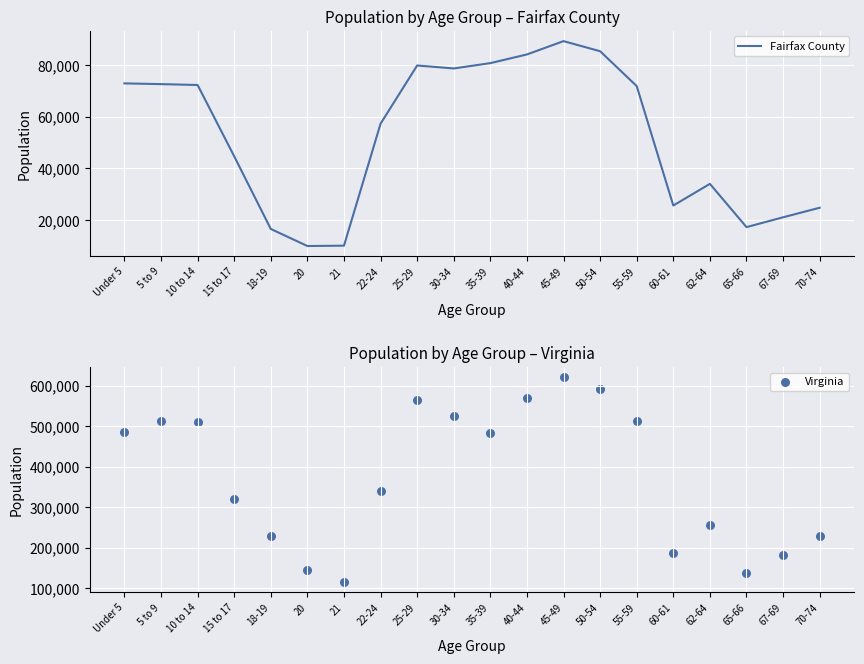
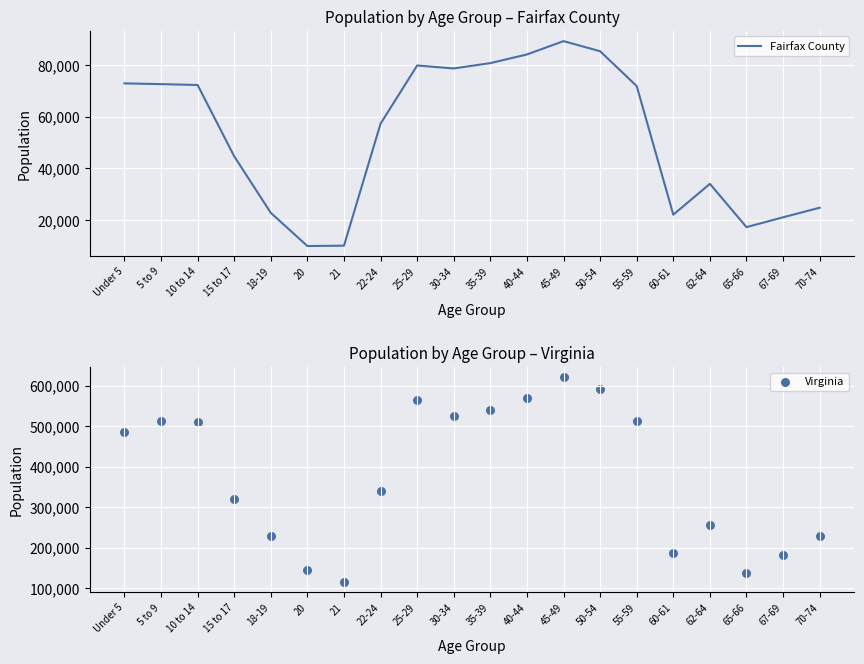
  {
    "Population by Age Group – Fairfax County": {
      "Under 5": "73,000",
      "5 to 9": "73,000",
      "10 to 14": "72,000",
      "15 to 17": "45,000",
-     "18-19": "17,000",
+     "18-19": "23,000",
      "20": "10,000",
      "21": "10,000",
      "22-24": "57,000",
      "25-29": "80,000",
      "30-34": "79,000",
      "35-39": "81,000",
      "40-44": "84,000",
      "45-49": "89,000",
      "50-54": "85,000",
      "55-59": "72,000",
-     "60-61": "26,000",
+     "60-61": "22,000",
      "62-64": "34,000",
      "65-66": "17,000",
      "67-69": "21,000",
      "70-74": "25,000"
    },
    "Population by Age Group – Virginia": {
-     "35-39": "480,000"
+     "35-39": "540,000"
    }
  }
